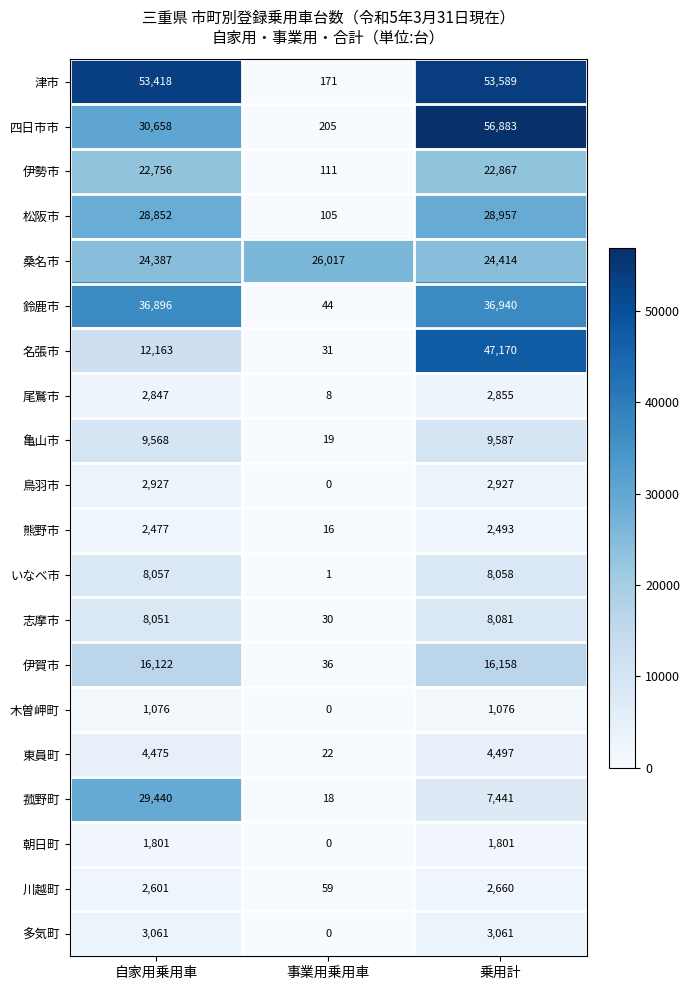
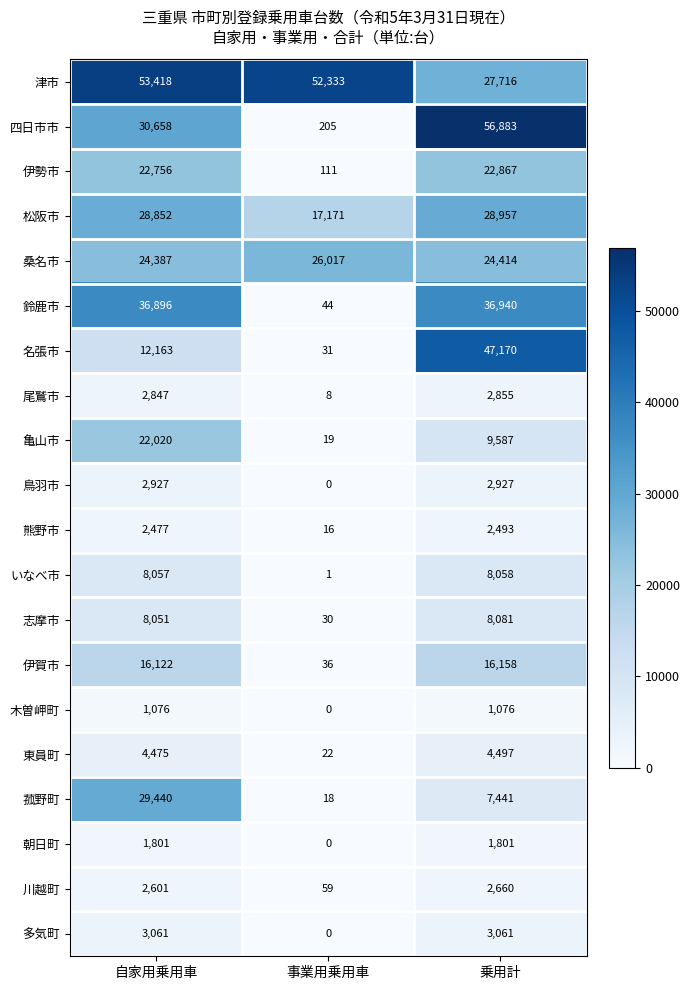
  {
    "津市": {
      "自家用乗用車": "53,418",
-     "事業用乗用車": "171",
-     "乗用計": "53,589"
+     "事業用乗用車": "52,333",
+     "乗用計": "27,716"
    },
    "四日市市": {
      "自家用乗用車": "30,658",
      "事業用乗用車": "205",
      "乗用計": "56,883"
    },
    "伊勢市": {
      "自家用乗用車": "22,756",
      "事業用乗用車": "111",
      "乗用計": "22,867"
    },
    "松阪市": {
      "自家用乗用車": "28,852",
-     "事業用乗用車": "105",
+     "事業用乗用車": "17,171",
      "乗用計": "28,957"
    },
    "桑名市": {
      "自家用乗用車": "24,387",
      "事業用乗用車": "26,017",
      "乗用計": "24,414"
    },
    "鈴鹿市": {
      "自家用乗用車": "36,896",
      "事業用乗用車": "44",
      "乗用計": "36,940"
    },
    "名張市": {
      "自家用乗用車": "12,163",
      "事業用乗用車": "31",
      "乗用計": "47,170"
    },
    "尾鷲市": {
      "自家用乗用車": "2,847",
      "事業用乗用車": "8",
      "乗用計": "2,855"
    },
    "亀山市": {
-     "自家用乗用車": "9,568",
+     "自家用乗用車": "22,020",
      "事業用乗用車": "19",
      "乗用計": "9,587"
    },
    "鳥羽市": {
      "自家用乗用車": "2,927",
      "事業用乗用車": "0",
      "乗用計": "2,927"
    },
    "熊野市": {
      "自家用乗用車": "2,477",
      "事業用乗用車": "16",
      "乗用計": "2,493"
    },
    "いなべ市": {
      "自家用乗用車": "8,057",
      "事業用乗用車": "1",
      "乗用計": "8,058"
    },
    "志摩市": {
      "自家用乗用車": "8,051",
      "事業用乗用車": "30",
      "乗用計": "8,081"
    },
    "伊賀市": {
      "自家用乗用車": "16,122",
      "事業用乗用車": "36",
      "乗用計": "16,158"
    },
    "木曽岬町": {
      "自家用乗用車": "1,076",
      "事業用乗用車": "0",
      "乗用計": "1,076"
    },
    "東員町": {
      "自家用乗用車": "4,475",
      "事業用乗用車": "22",
      "乗用計": "4,497"
    },
    "菰野町": {
      "自家用乗用車": "29,440",
      "事業用乗用車": "18",
      "乗用計": "7,441"
    },
    "朝日町": {
      "自家用乗用車": "1,801",
      "事業用乗用車": "0",
      "乗用計": "1,801"
    },
    "川越町": {
      "自家用乗用車": "2,601",
      "事業用乗用車": "59",
      "乗用計": "2,660"
    },
    "多気町": {
      "自家用乗用車": "3,061",
      "事業用乗用車": "0",
      "乗用計": "3,061"
    }
  }
